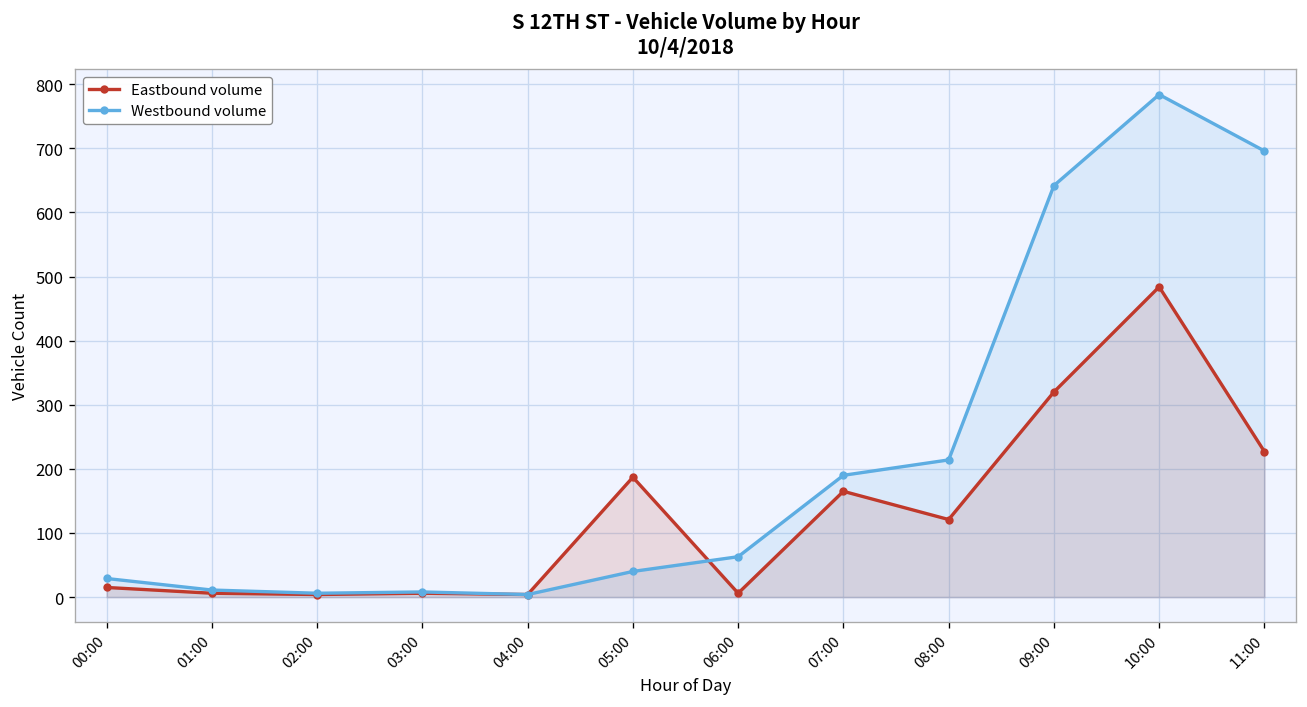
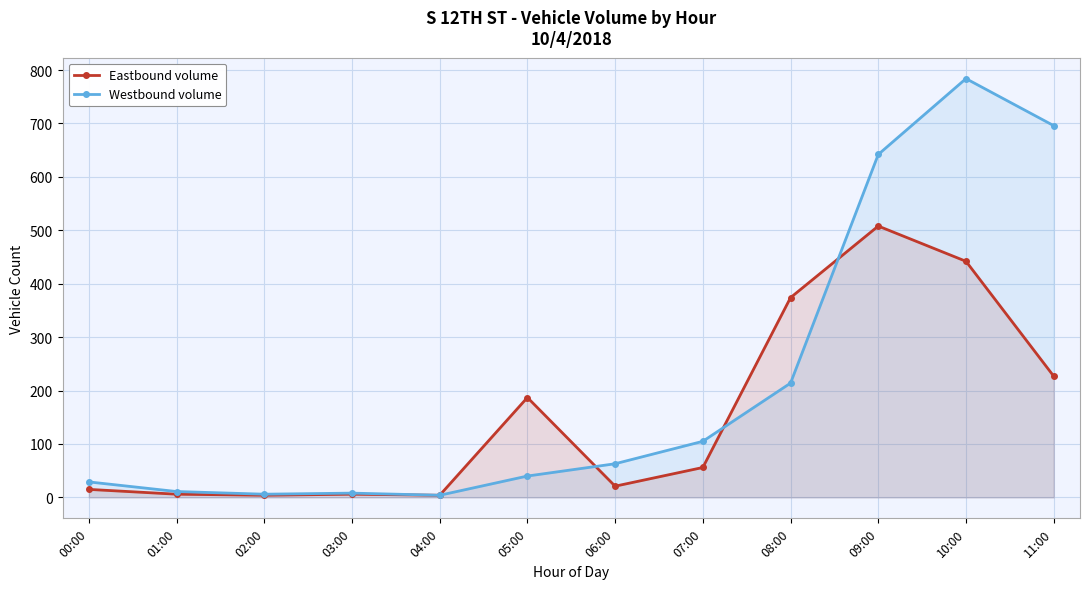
  {
    "Eastbound volume": {
      "00:00": 20,
      "01:00": 10,
      "05:00": 190,
-     "06:00": 10,
-     "07:00": 170,
-     "08:00": 120,
-     "09:00": 320,
-     "10:00": 480,
+     "06:00": 20,
+     "07:00": 60,
+     "08:00": 370,
+     "09:00": 510,
+     "10:00": 440,
      "11:00": 230
    },
    "Westbound volume": {
      "00:00": 30,
      "01:00": 10,
      "05:00": 40,
      "06:00": 60,
-     "07:00": 190,
+     "07:00": 110,
      "08:00": 210,
      "09:00": 640,
      "10:00": 780,
      "11:00": 700
    }
  }
